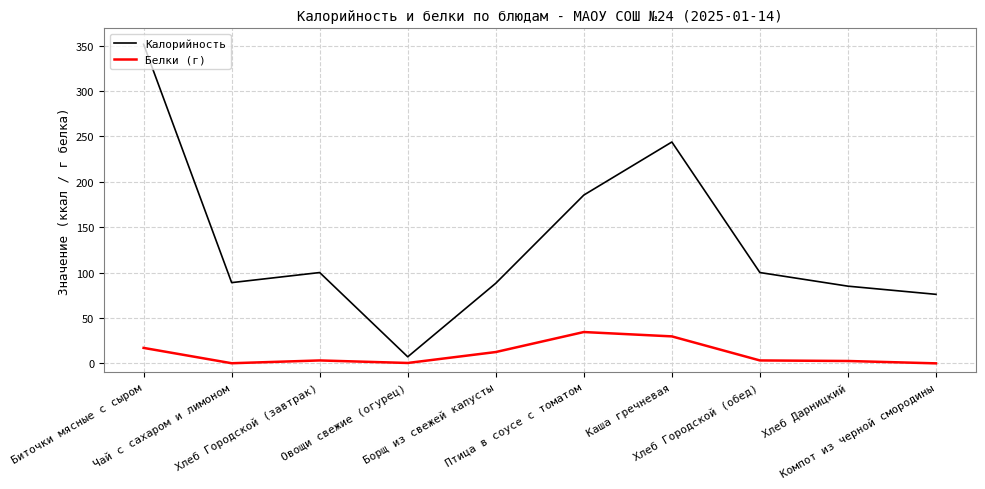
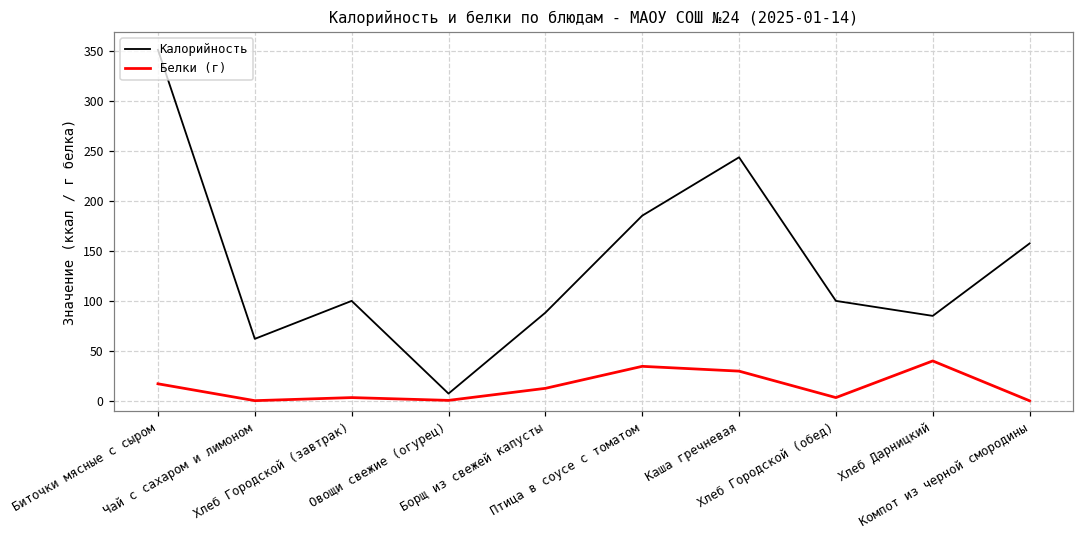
  {
    "Калорийность": {
-     "Чай с сахаром и лимоном": 90,
+     "Чай с сахаром и лимоном": 60,
      "Хлеб Городской (завтрак)": 100,
      "Овощи свежие (огурец)": 10,
      "Борщ из свежей капусты": 90,
      "Птица в соусе с томатом": 190,
      "Каша гречневая": 240,
      "Хлеб Городской (обед)": 100,
      "Хлеб Дарницкий": 90,
-     "Компот из черной смородины": 80
+     "Компот из черной смородины": 160
    },
    "Белки (г)": {
      "Биточки мясные с сыром": 20,
      "Чай с сахаром и лимоном": 0,
      "Хлеб Городской (завтрак)": 0,
      "Овощи свежие (огурец)": 0,
      "Борщ из свежей капусты": 10,
      "Птица в соусе с томатом": 30,
      "Каша гречневая": 30,
      "Хлеб Городской (обед)": 0,
-     "Хлеб Дарницкий": 0,
+     "Хлеб Дарницкий": 40,
      "Компот из черной смородины": 0
    }
  }
